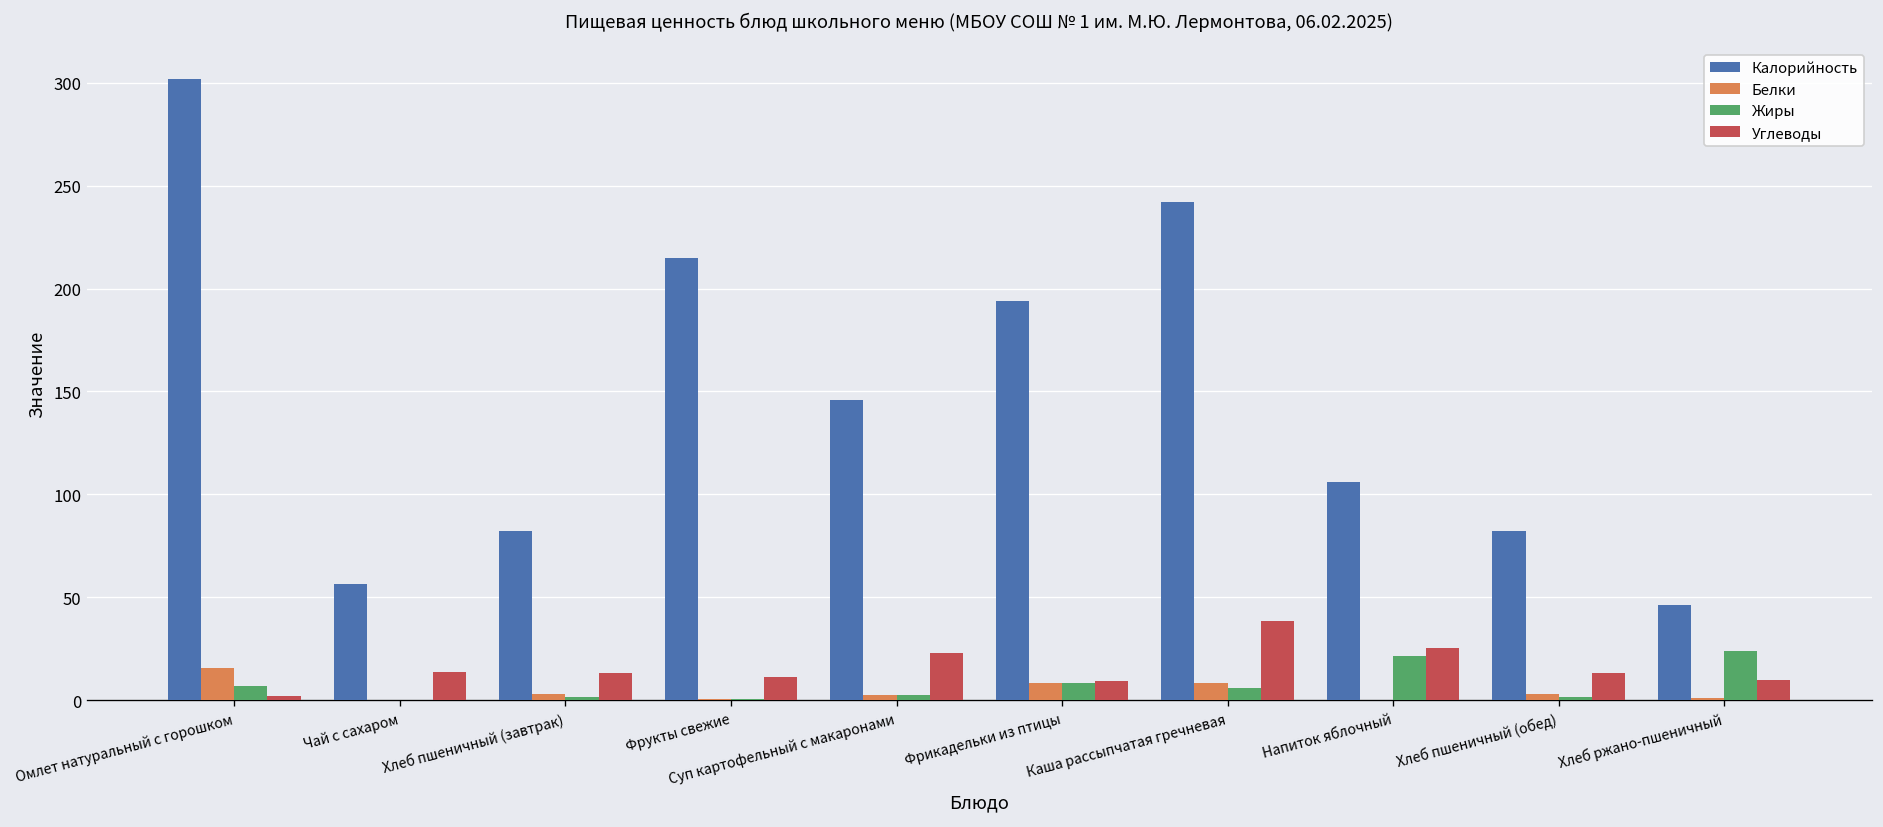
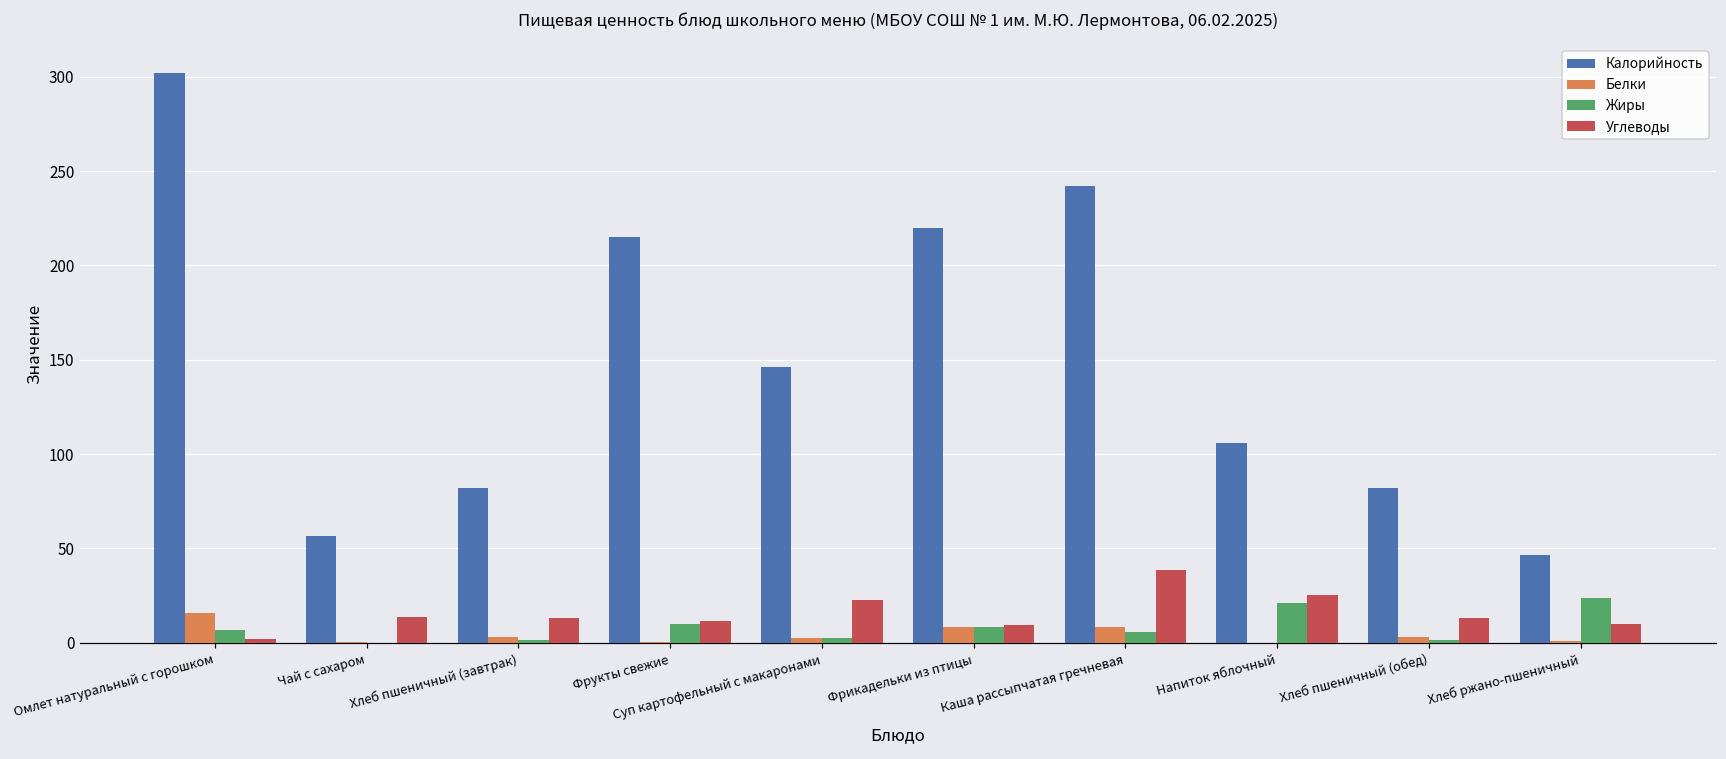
  {
    "Калорийность": {
      "Омлет натуральный с горошком": 302,
      "Чай с сахаром": 57,
      "Хлеб пшеничный (завтрак)": 82,
      "Фрукты свежие": 215,
      "Суп картофельный с макаронами": 146,
-     "Фрикадельки из птицы": 194,
+     "Фрикадельки из птицы": 220,
      "Каша рассыпчатая гречневая": 242,
      "Напиток яблочный": 106,
      "Хлеб пшеничный (обед)": 82,
      "Хлеб ржано-пшеничный": 46
    },
    "Жиры": {
      "Омлет натуральный с горошком": 7,
      "Чай с сахаром": 0,
-     "Фрукты свежие": 1,
+     "Фрукты свежие": 10,
      "Суп картофельный с макаронами": 3,
      "Фрикадельки из птицы": 9,
      "Каша рассыпчатая гречневая": 6,
      "Напиток яблочный": 21,
      "Хлеб ржано-пшеничный": 24
    }
  }
